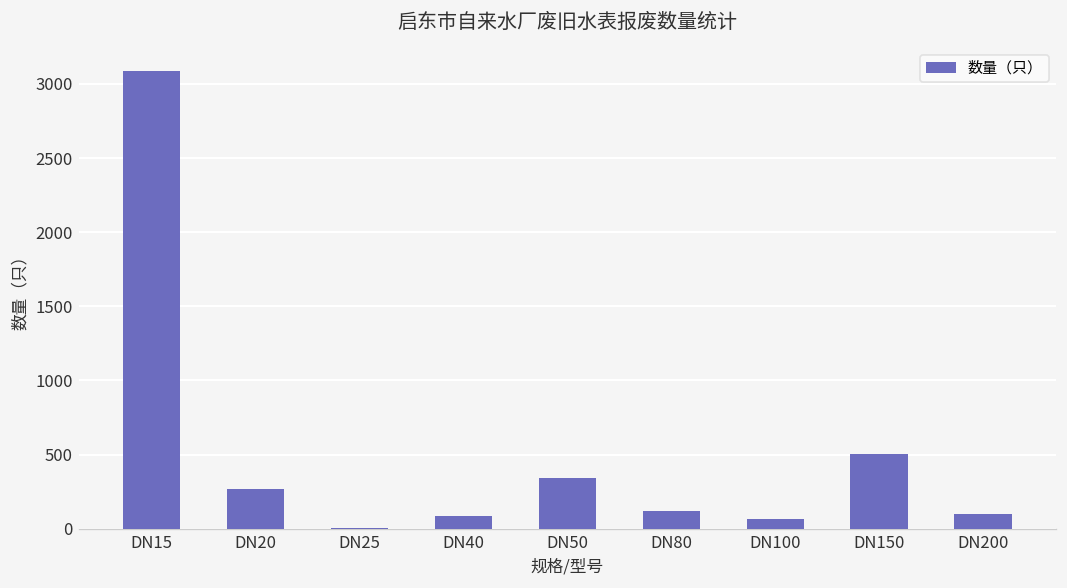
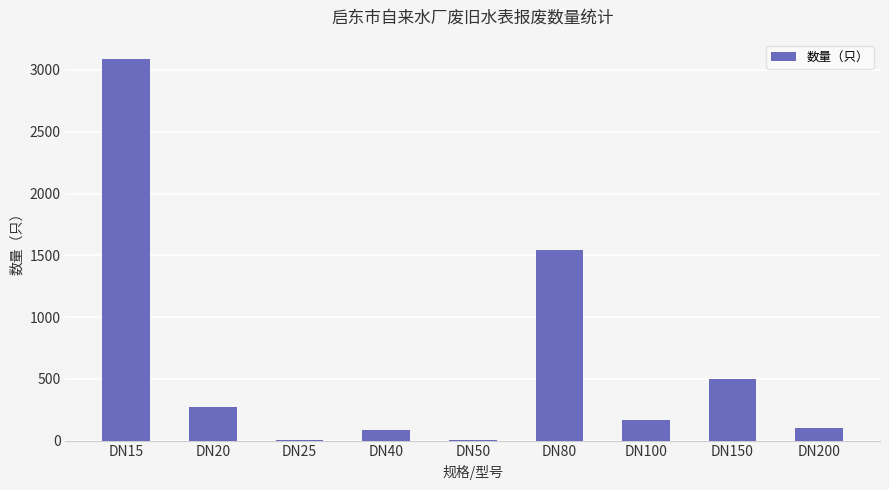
  {
    "DN15": 3090,
    "DN20": 270,
    "DN40": 90,
-   "DN50": 340,
-   "DN80": 120,
-   "DN100": 70,
+   "DN50": 10,
+   "DN80": 1550,
+   "DN100": 160,
    "DN150": 500,
    "DN200": 100
  }
